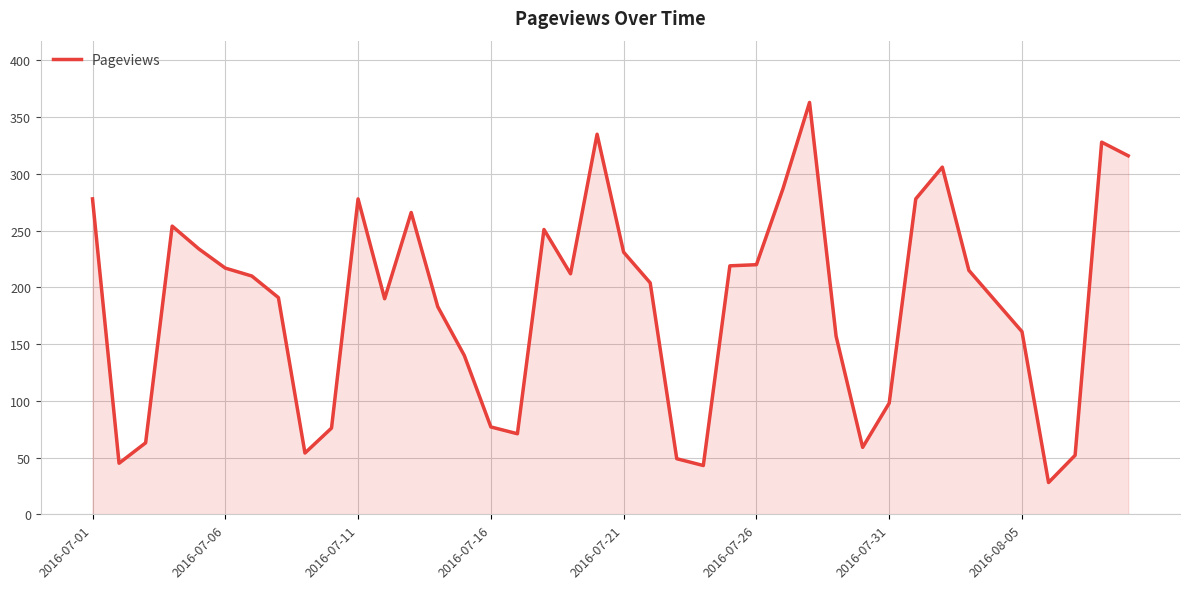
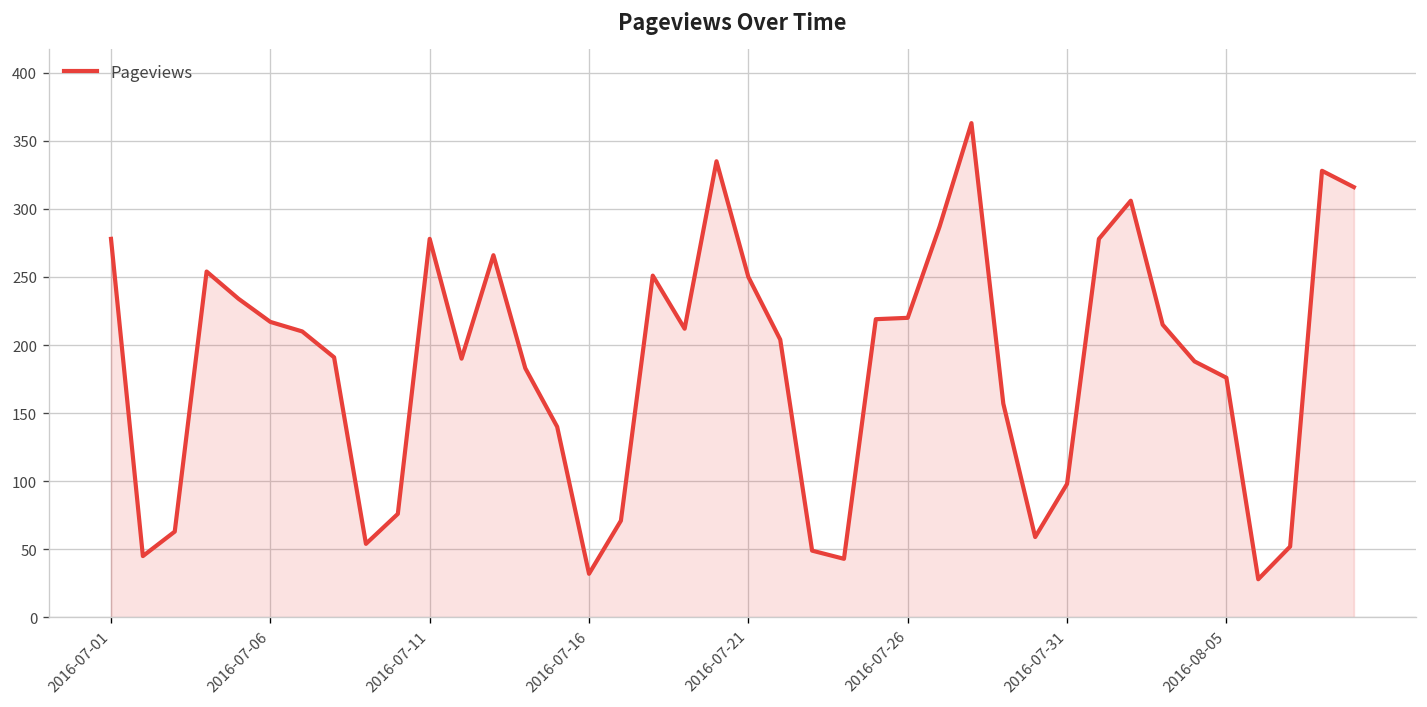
  {
    "2016-07-01": 278,
    "2016-07-06": 217,
    "2016-07-11": 278,
-   "2016-07-16": 77,
-   "2016-07-21": 231,
+   "2016-07-16": 32,
+   "2016-07-21": 250,
    "2016-07-26": 220,
    "2016-07-31": 98,
-   "2016-08-05": 161
+   "2016-08-05": 176
  }
